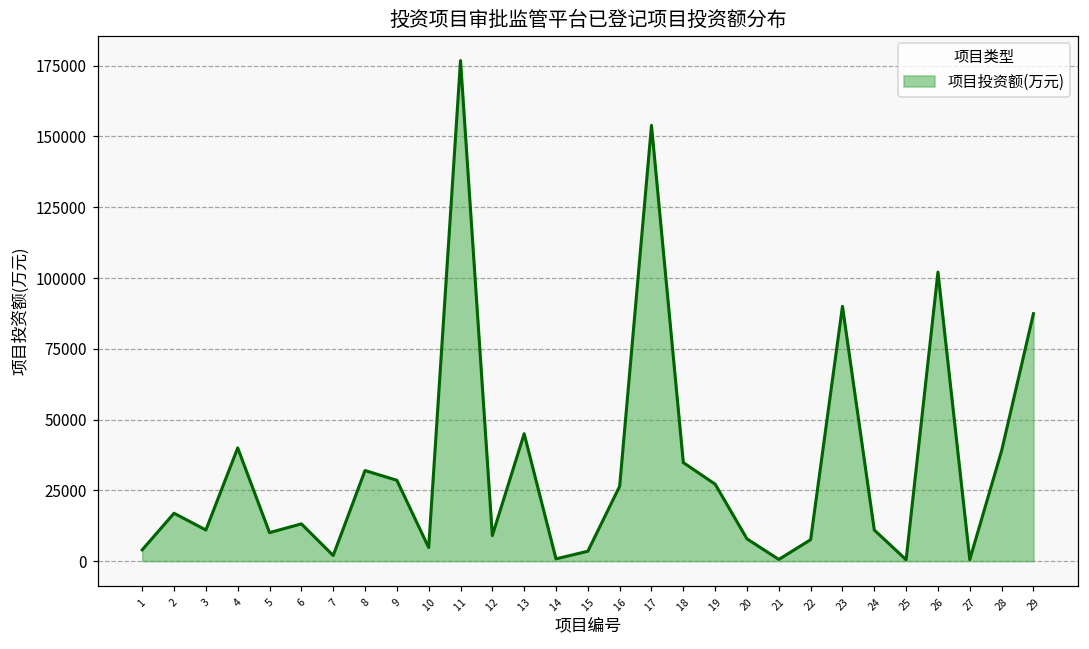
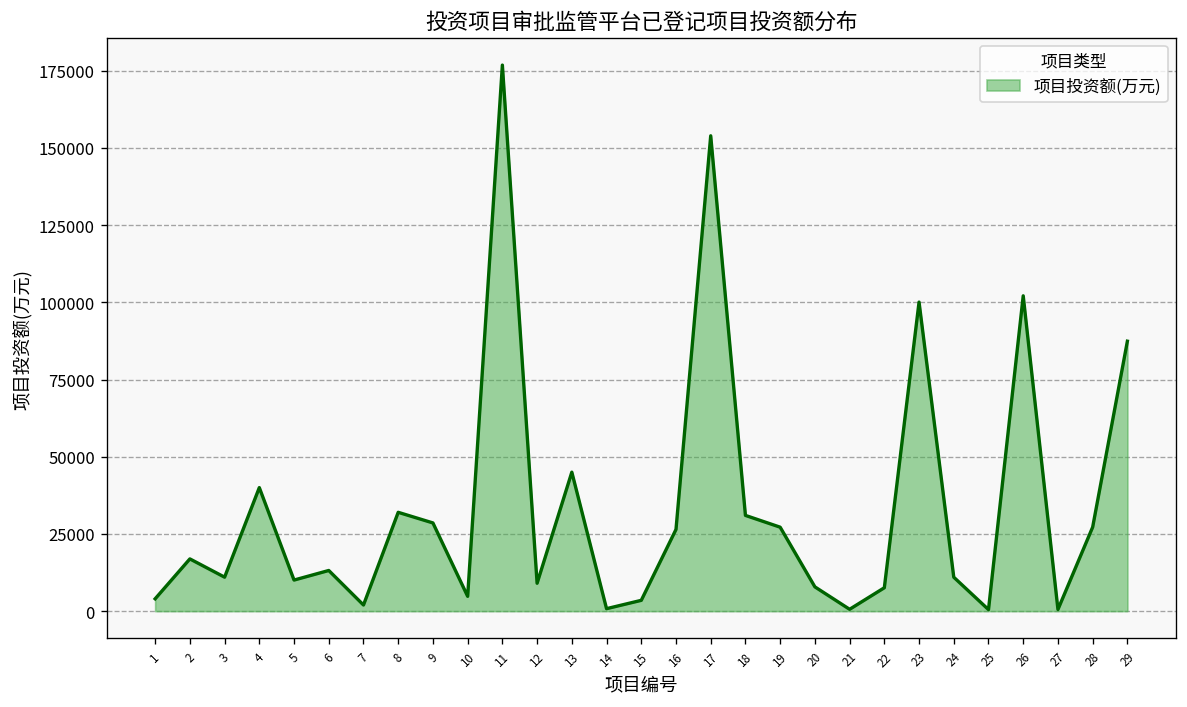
  {
    "1": 4000,
    "2": 17000,
    "3": 11000,
    "4": 40000,
    "5": 10000,
    "6": 13000,
    "7": 2000,
    "8": 32000,
    "9": 29000,
    "10": 5000,
    "11": 177000,
    "12": 9000,
    "13": 45000,
    "14": 1000,
    "15": 4000,
    "16": 26000,
    "17": 154000,
-   "18": 35000,
+   "18": 31000,
    "19": 27000,
    "20": 8000,
    "21": 1000,
    "22": 8000,
-   "23": 90000,
+   "23": 100000,
    "24": 11000,
    "25": 1000,
    "26": 102000,
    "27": 1000,
-   "28": 39000,
+   "28": 27000,
    "29": 87000
  }
